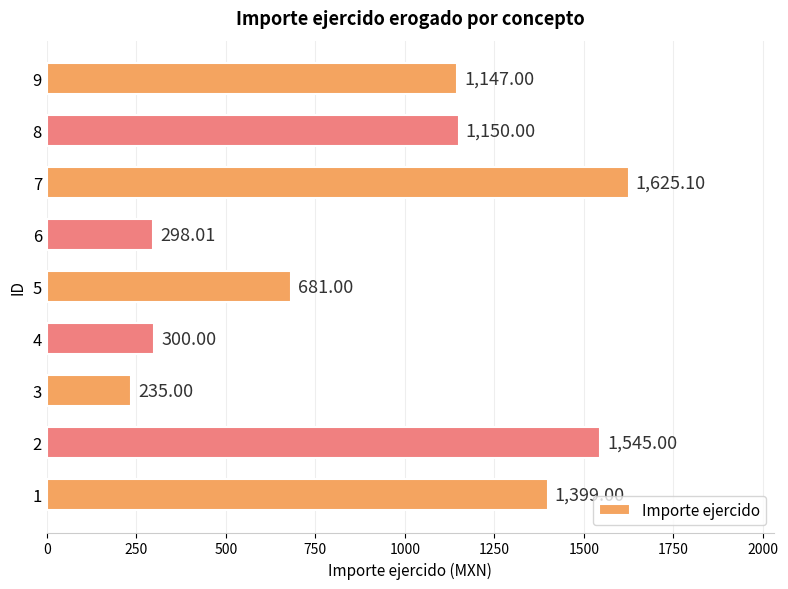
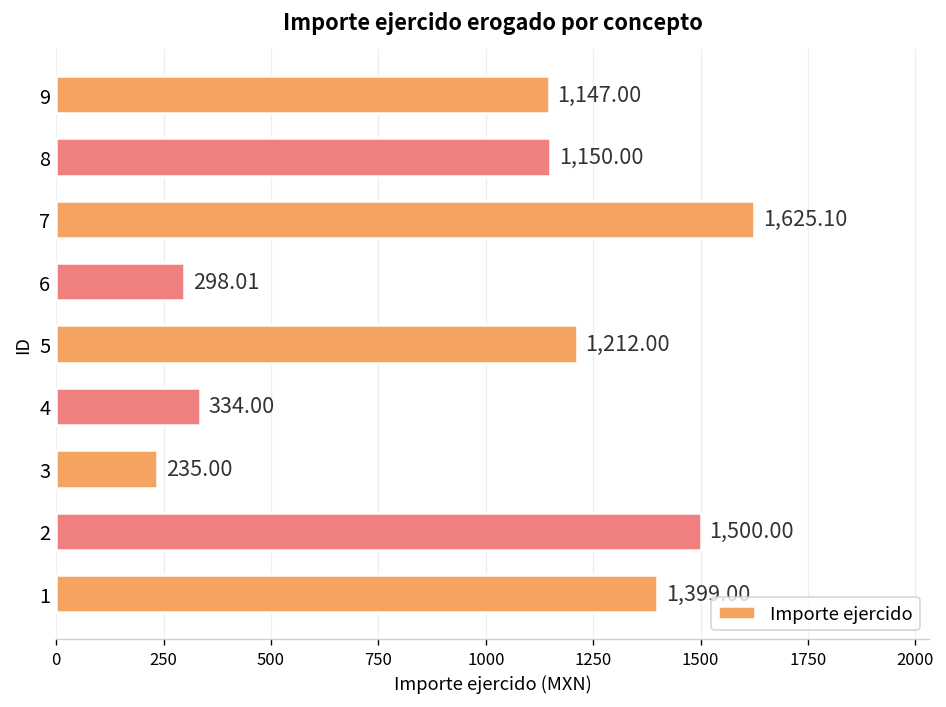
  {
    "9": "1,147.00",
    "8": "1,150.00",
    "7": "1,625.10",
    "6": "298.01",
-   "5": "681.00",
-   "4": "300.00",
+   "5": "1,212.00",
+   "4": "334.00",
    "3": "235.00",
-   "2": "1,545.00"
+   "2": "1,500.00"
  }
